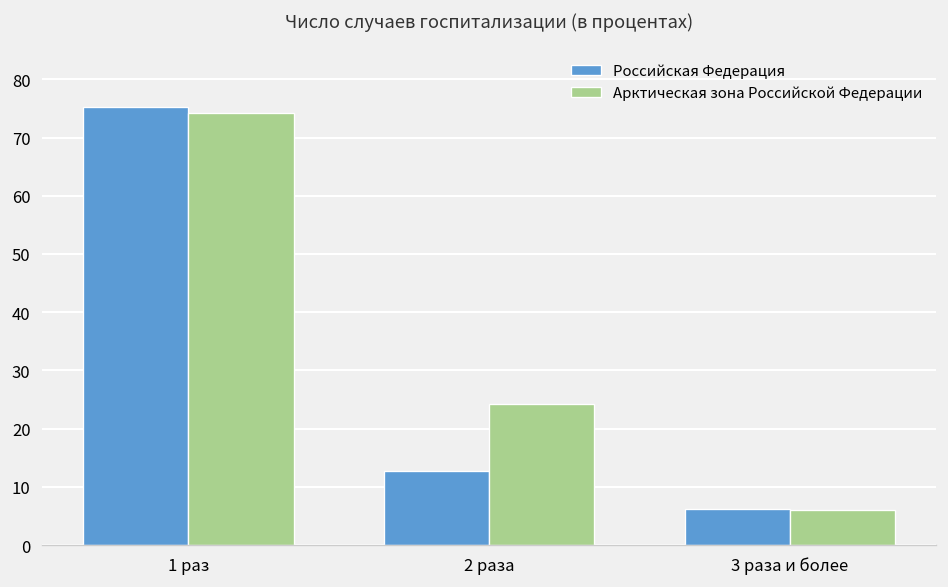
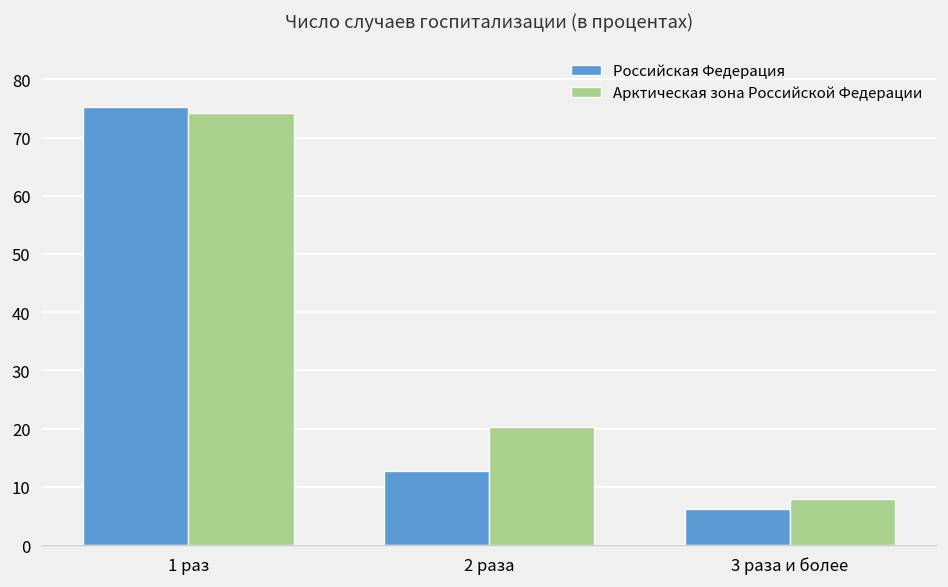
  {
    "Российская Федерация": {
      "1 раз": 75,
      "2 раза": 13,
      "3 раза и более": 6
    },
    "Арктическая зона Российской Федерации": {
      "1 раз": 74,
-     "2 раза": 24,
-     "3 раза и более": 6
+     "2 раза": 20,
+     "3 раза и более": 8
    }
  }
